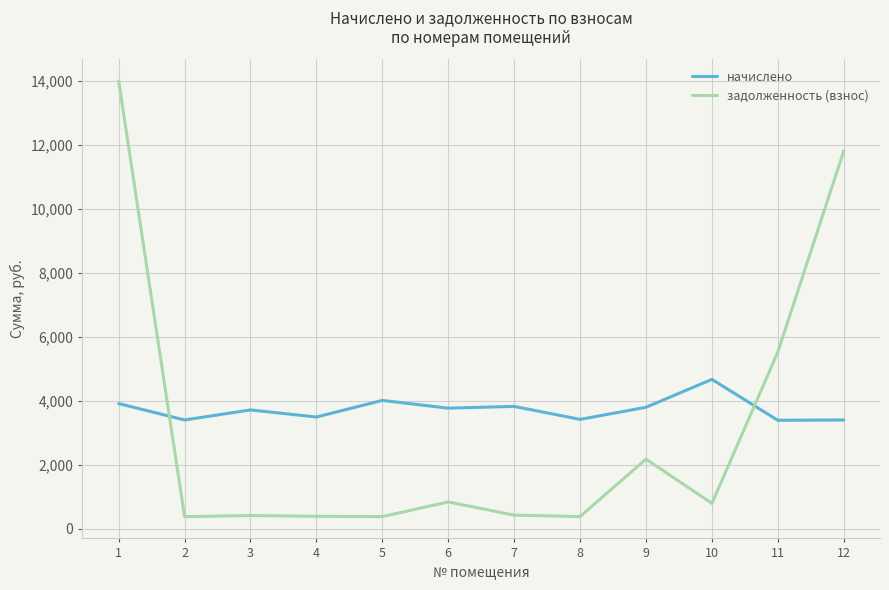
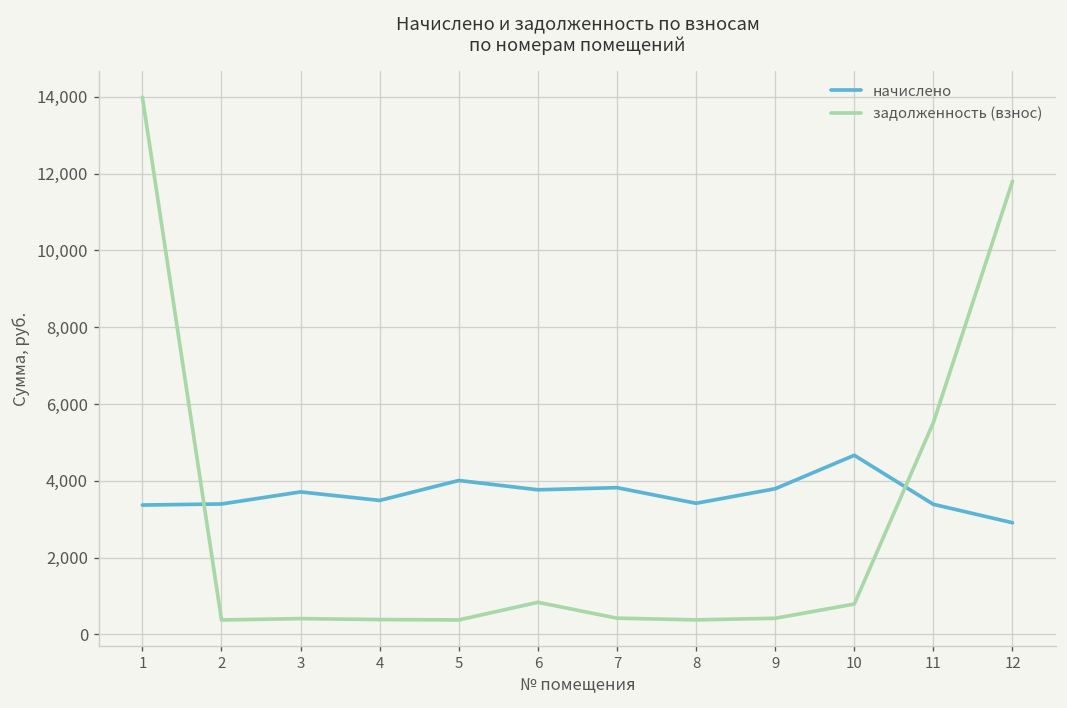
  {
    "начислено": {
-     "1": "3,900",
+     "1": "3,400",
      "2": "3,400",
      "3": "3,700",
      "4": "3,500",
      "5": "4,000",
      "6": "3,800",
      "7": "3,800",
      "8": "3,400",
      "9": "3,800",
      "10": "4,700",
      "11": "3,400",
-     "12": "3,400"
+     "12": "2,900"
    },
    "задолженность (взнос)": {
      "1": "14,000",
      "2": "400",
      "3": "400",
      "4": "400",
      "5": "400",
      "6": "800",
      "7": "400",
      "8": "400",
-     "9": "2,200",
+     "9": "400",
      "10": "800",
      "11": "5,500",
      "12": "11,800"
    }
  }
